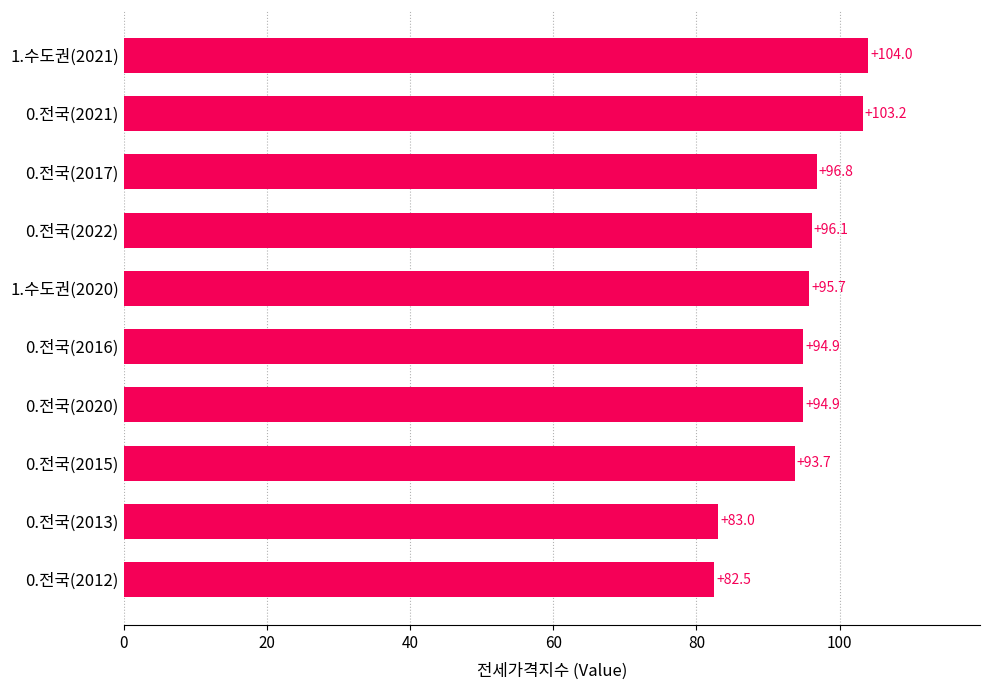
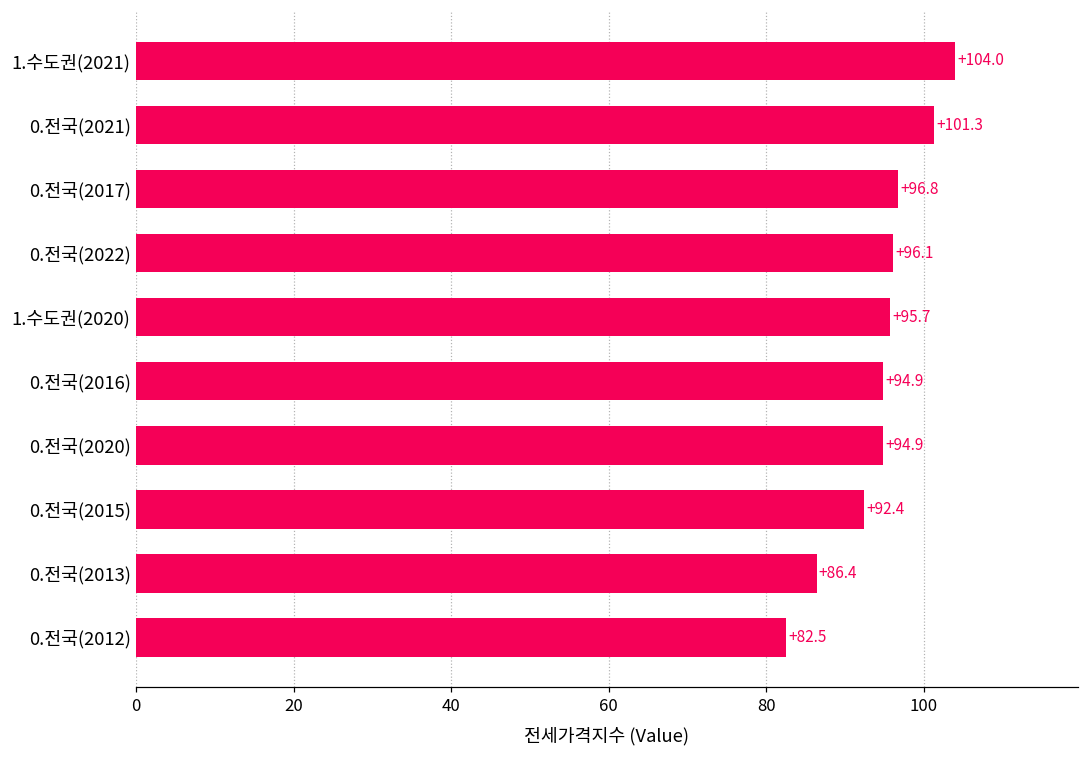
  {
    "1.수도권(2021)": "+104.0",
-   "0.전국(2021)": "+103.2",
+   "0.전국(2021)": "+101.3",
    "0.전국(2017)": "+96.8",
    "0.전국(2022)": "+96.1",
    "1.수도권(2020)": "+95.7",
    "0.전국(2016)": "+94.9",
    "0.전국(2020)": "+94.9",
-   "0.전국(2015)": "+93.7",
-   "0.전국(2013)": "+83.0",
+   "0.전국(2015)": "+92.4",
+   "0.전국(2013)": "+86.4",
    "0.전국(2012)": "+82.5"
  }
